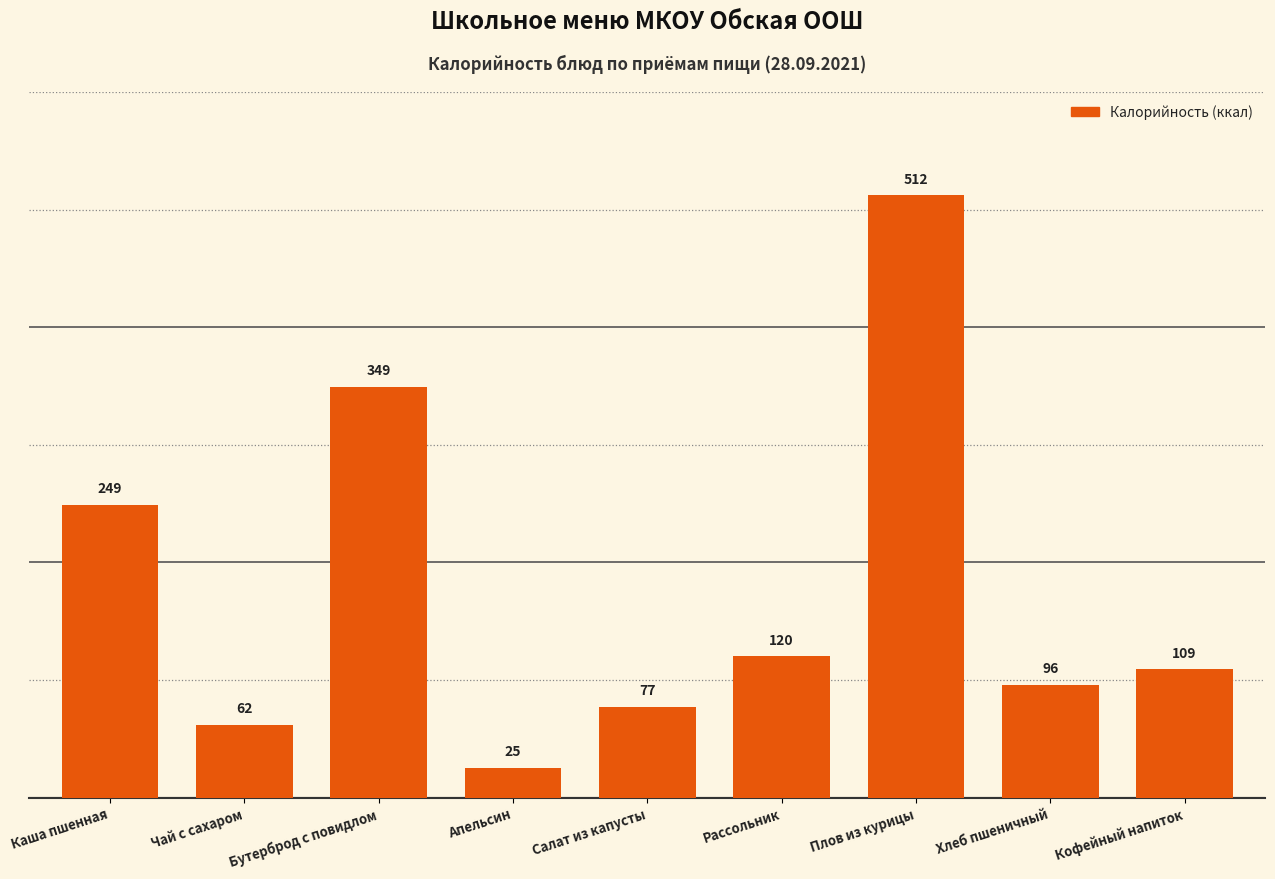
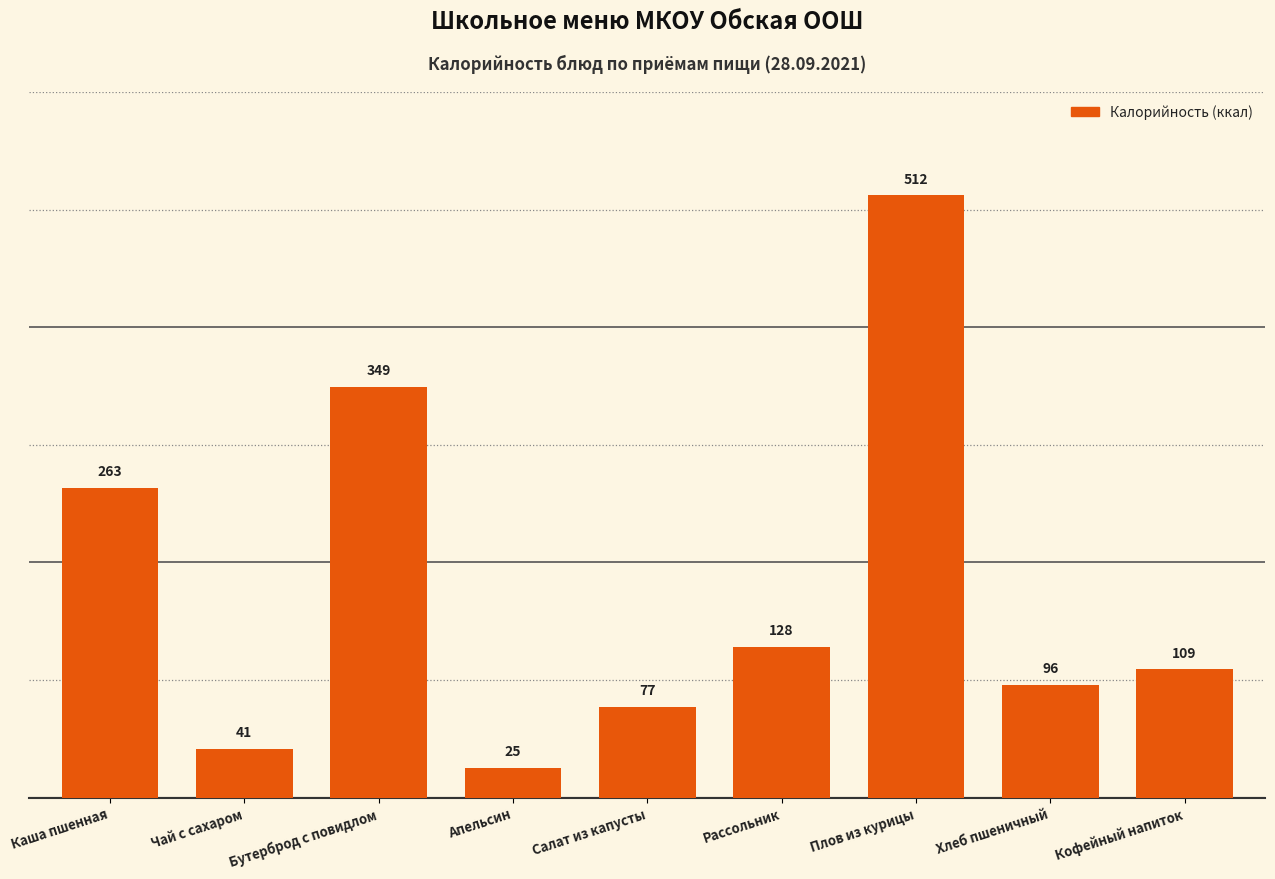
  {
-   "Каша пшенная": 249,
-   "Чай с сахаром": 62,
+   "Каша пшенная": 263,
+   "Чай с сахаром": 41,
    "Бутерброд с повидлом": 349,
    "Апельсин": 25,
    "Салат из капусты": 77,
-   "Рассольник": 120,
+   "Рассольник": 128,
    "Плов из курицы": 512,
    "Хлеб пшеничный": 96,
    "Кофейный напиток": 109
  }
